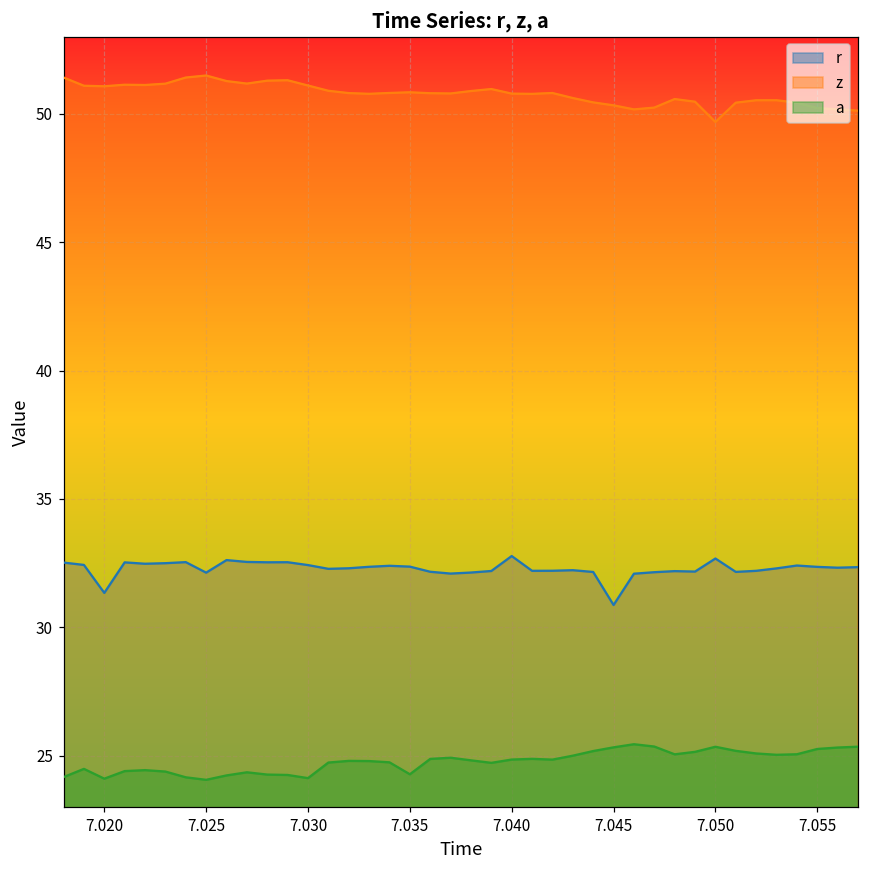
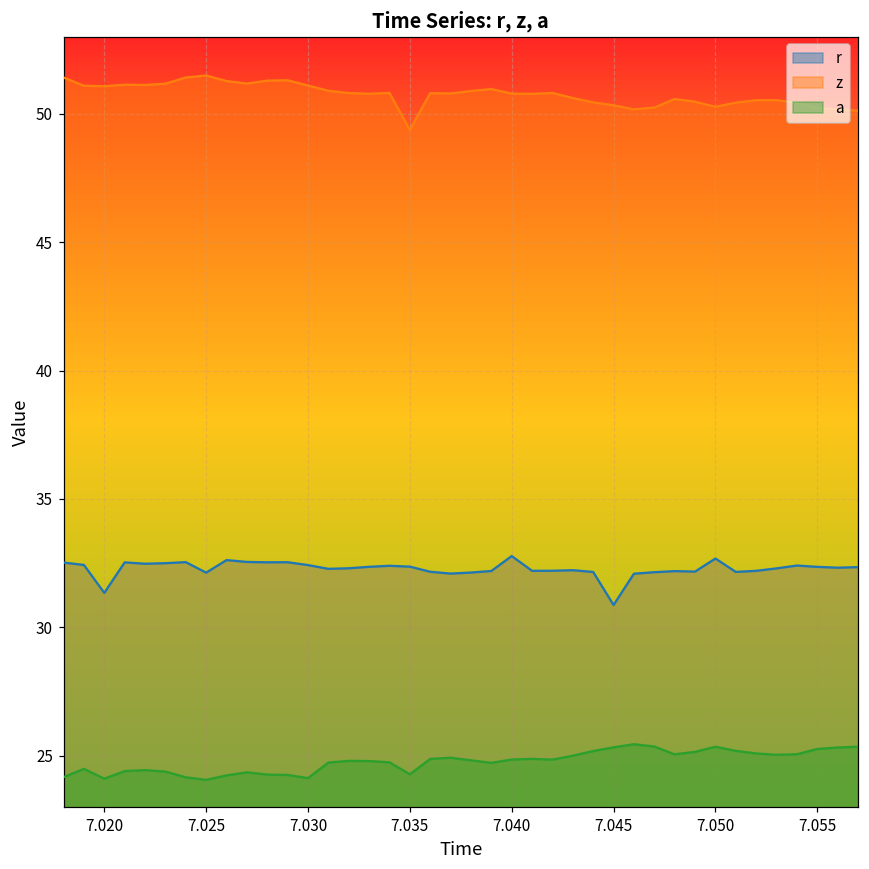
  {
    "r": {
      "7.020": 31.3,
      "7.025": 32.1,
      "7.030": 32.4,
      "7.035": 32.4,
      "7.040": 32.8,
      "7.045": 30.9,
      "7.050": 32.7,
      "7.055": 32.4
    },
    "z": {
      "7.020": 51.1,
      "7.025": 51.5,
      "7.030": 51.1,
-     "7.035": 50.8,
+     "7.035": 49.4,
      "7.040": 50.8,
      "7.045": 50.3,
-     "7.050": 49.7
+     "7.050": 50.3
    },
    "a": {
      "7.020": 24.1,
      "7.025": 24.1,
      "7.030": 24.1,
      "7.035": 24.3,
      "7.040": 24.9,
      "7.045": 25.3,
      "7.050": 25.3,
      "7.055": 25.3
    }
  }
